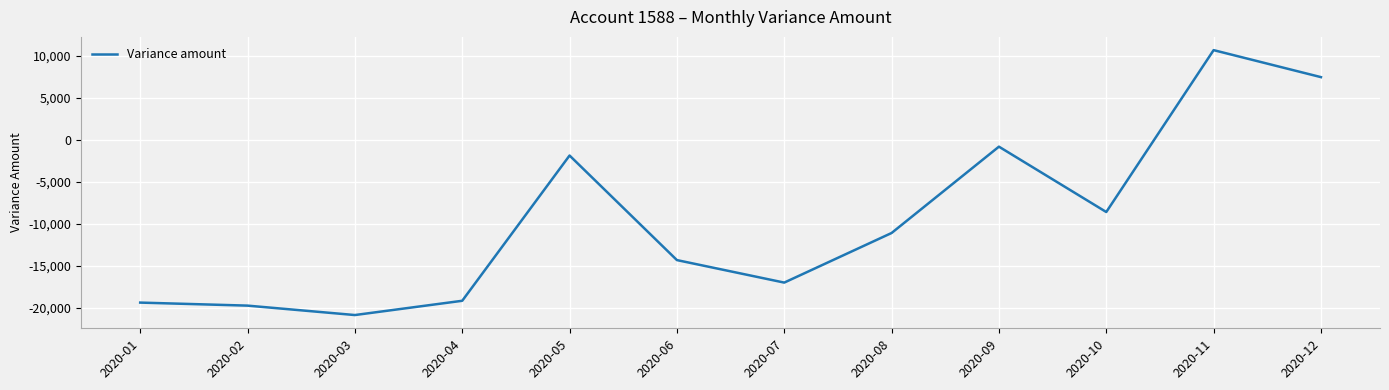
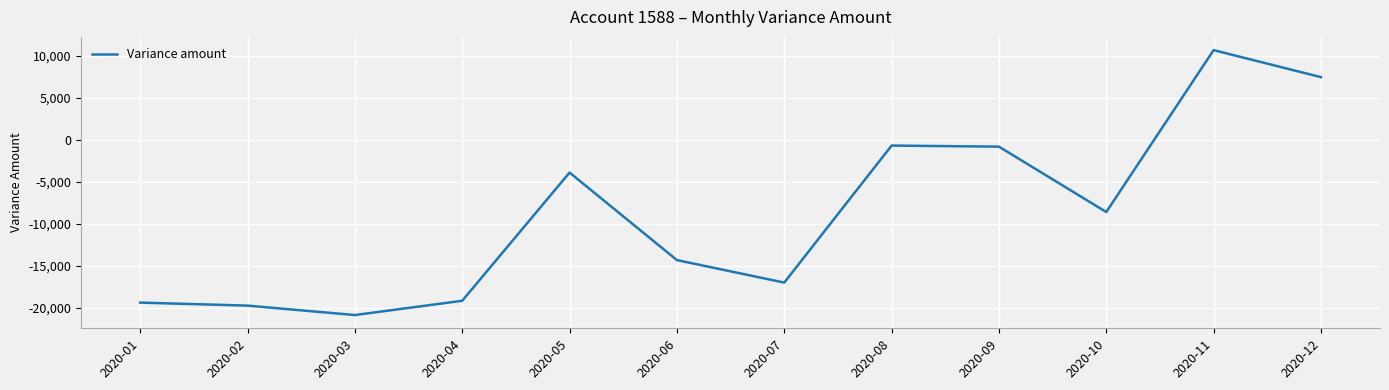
  {
    "2020-01": "-19,000",
    "2020-02": "-20,000",
    "2020-03": "-21,000",
    "2020-04": "-19,000",
-   "2020-05": "-2,000",
+   "2020-05": "-4,000",
    "2020-06": "-14,000",
    "2020-07": "-17,000",
-   "2020-08": "-11,000",
+   "2020-08": "-1,000",
    "2020-09": "-1,000",
    "2020-10": "-9,000",
    "2020-11": "11,000",
    "2020-12": "7,000"
  }
